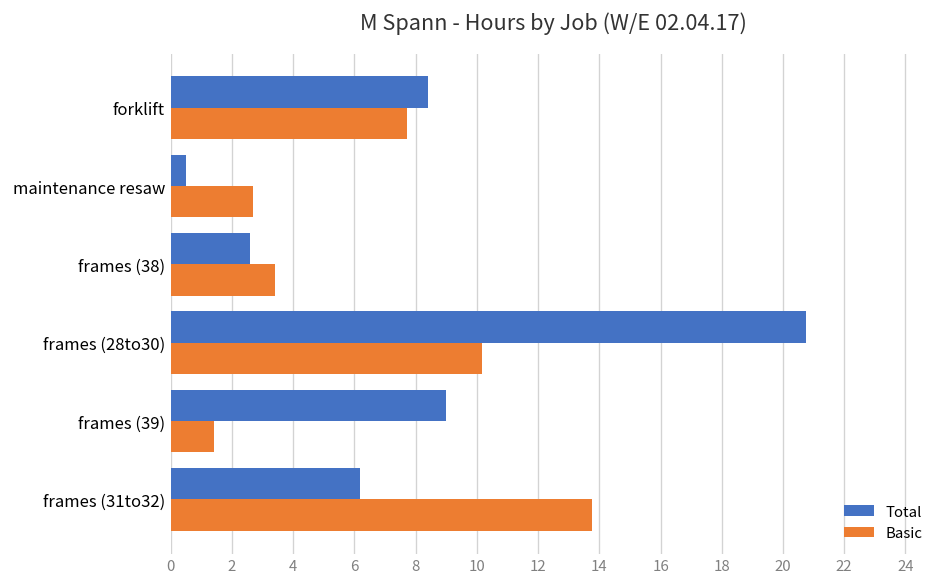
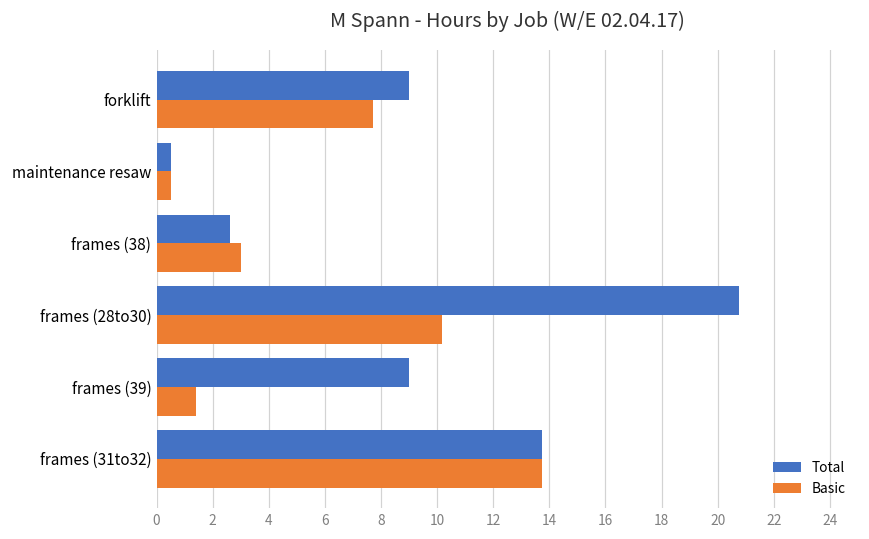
  {
    "Total": {
-     "forklift": 8.4,
+     "forklift": 9.0,
      "maintenance resaw": 0.5,
      "frames (38)": 2.6,
      "frames (28to30)": 20.8,
      "frames (39)": 9.0,
-     "frames (31to32)": 6.2
+     "frames (31to32)": 13.8
    },
    "Basic": {
      "forklift": 7.7,
-     "maintenance resaw": 2.7,
-     "frames (38)": 3.4,
+     "maintenance resaw": 0.5,
+     "frames (38)": 3.0,
      "frames (28to30)": 10.2,
      "frames (39)": 1.4,
      "frames (31to32)": 13.8
    }
  }
